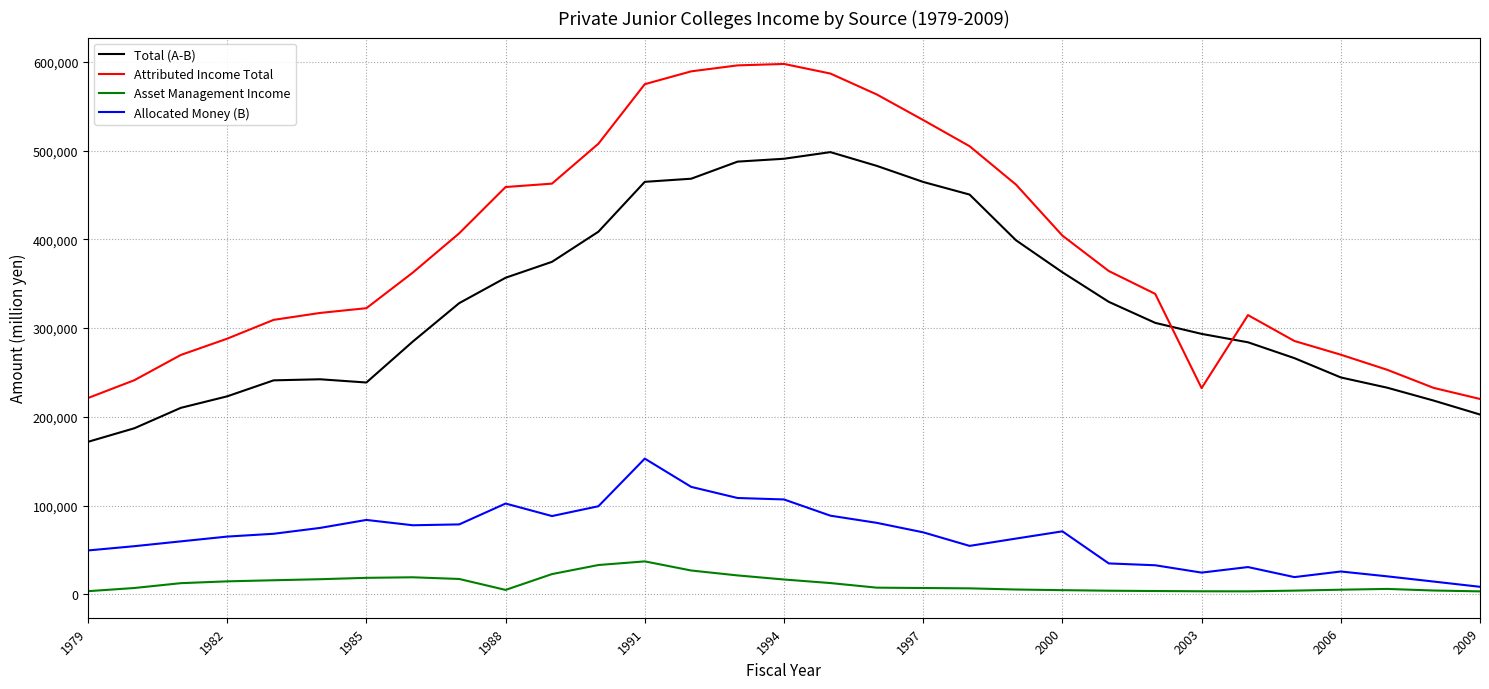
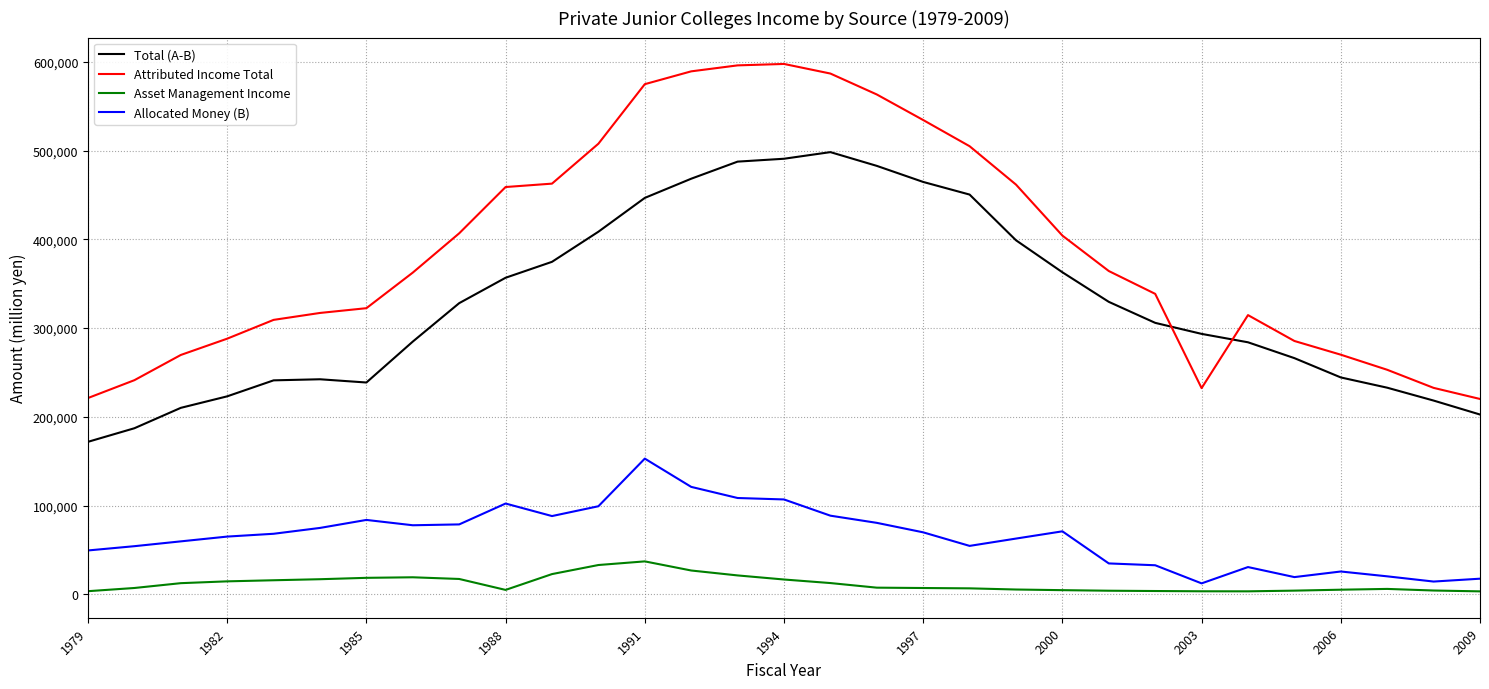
  {
    "Total (A-B)": {
      "1979": "170,000",
      "1982": "220,000",
      "1985": "240,000",
      "1988": "360,000",
-     "1991": "460,000",
+     "1991": "450,000",
      "1994": "490,000",
      "1997": "460,000",
      "2000": "360,000",
      "2003": "290,000",
      "2006": "240,000",
      "2009": "200,000"
    },
    "Attributed Income Total": {
      "1979": "220,000",
      "1982": "290,000",
      "1985": "320,000",
      "1988": "460,000",
      "1991": "570,000",
      "1994": "600,000",
      "1997": "530,000",
      "2000": "400,000",
      "2003": "230,000",
      "2006": "270,000",
      "2009": "220,000"
    },
    "Asset Management Income": {
      "1979": "0",
      "1982": "10,000",
      "1985": "20,000",
      "1988": "0",
      "1991": "40,000",
      "1994": "20,000",
      "1997": "10,000",
      "2000": "0",
      "2003": "0",
      "2006": "10,000",
      "2009": "0"
    },
    "Allocated Money (B)": {
      "1979": "50,000",
      "1982": "60,000",
      "1985": "80,000",
      "1988": "100,000",
      "1991": "150,000",
      "1994": "110,000",
      "1997": "70,000",
      "2000": "70,000",
-     "2003": "20,000",
+     "2003": "10,000",
      "2006": "30,000",
-     "2009": "10,000"
+     "2009": "20,000"
    }
  }
